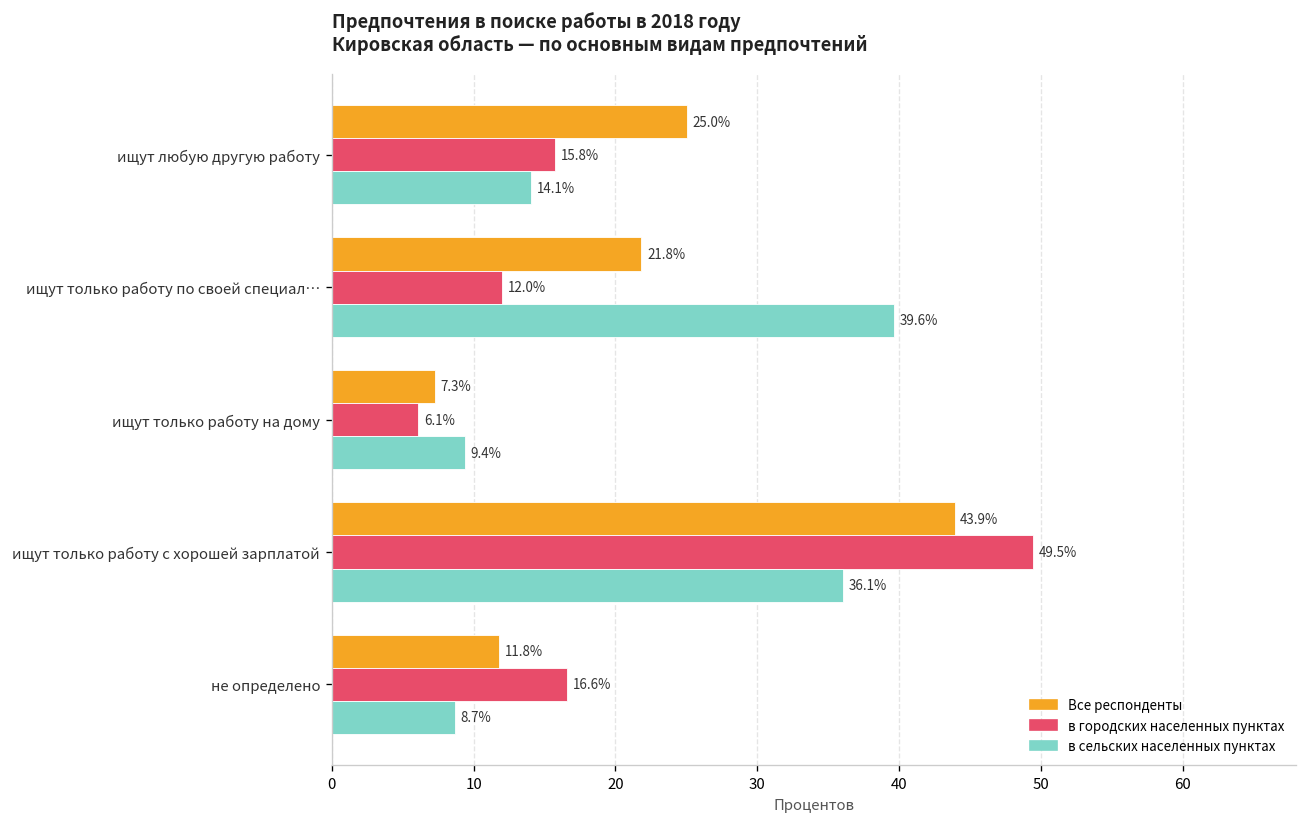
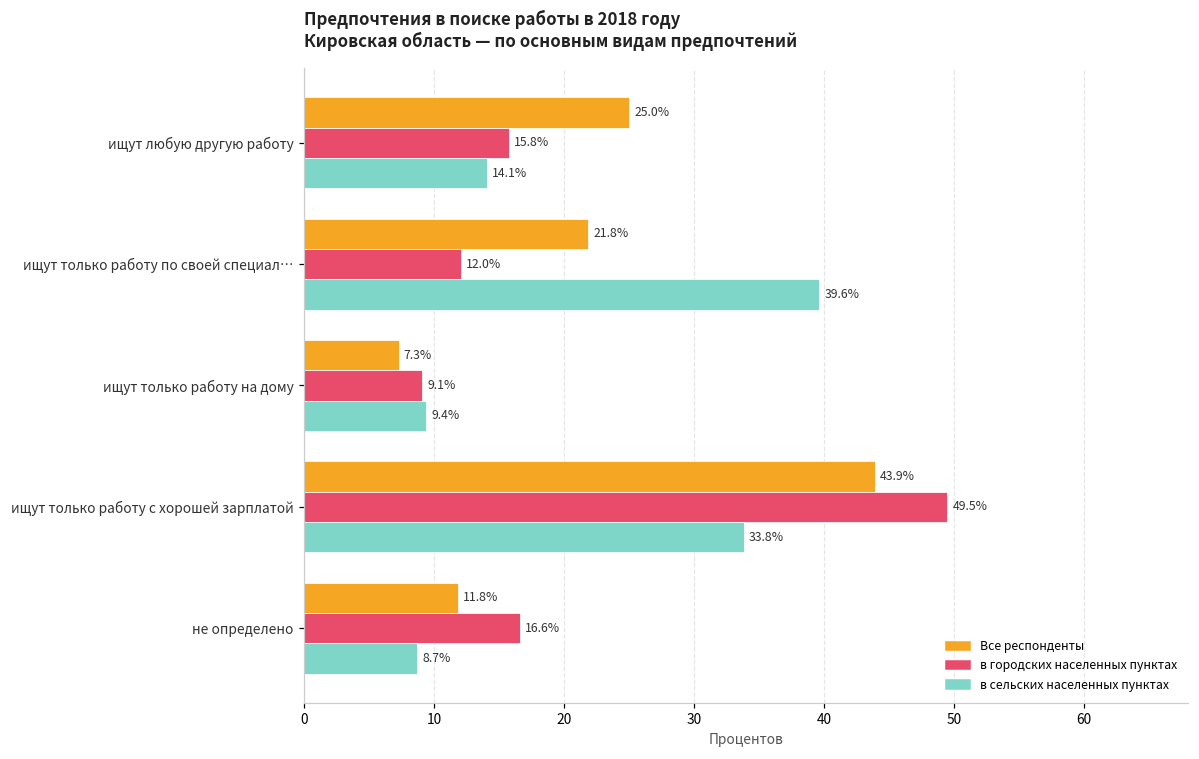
  {
    "Все респонденты": {
      "ищут любую другую работу": "25.0%",
      "ищут только работу по своей специал…": "21.8%",
      "ищут только работу на дому": "7.3%",
      "ищут только работу с хорошей зарплатой": "43.9%",
      "не определено": "11.8%"
    },
    "в городских населенных пунктах": {
      "ищут любую другую работу": "15.8%",
      "ищут только работу по своей специал…": "12.0%",
-     "ищут только работу на дому": "6.1%",
+     "ищут только работу на дому": "9.1%",
      "ищут только работу с хорошей зарплатой": "49.5%",
      "не определено": "16.6%"
    },
    "в сельских населенных пунктах": {
      "ищут любую другую работу": "14.1%",
      "ищут только работу по своей специал…": "39.6%",
      "ищут только работу на дому": "9.4%",
-     "ищут только работу с хорошей зарплатой": "36.1%",
+     "ищут только работу с хорошей зарплатой": "33.8%",
      "не определено": "8.7%"
    }
  }
